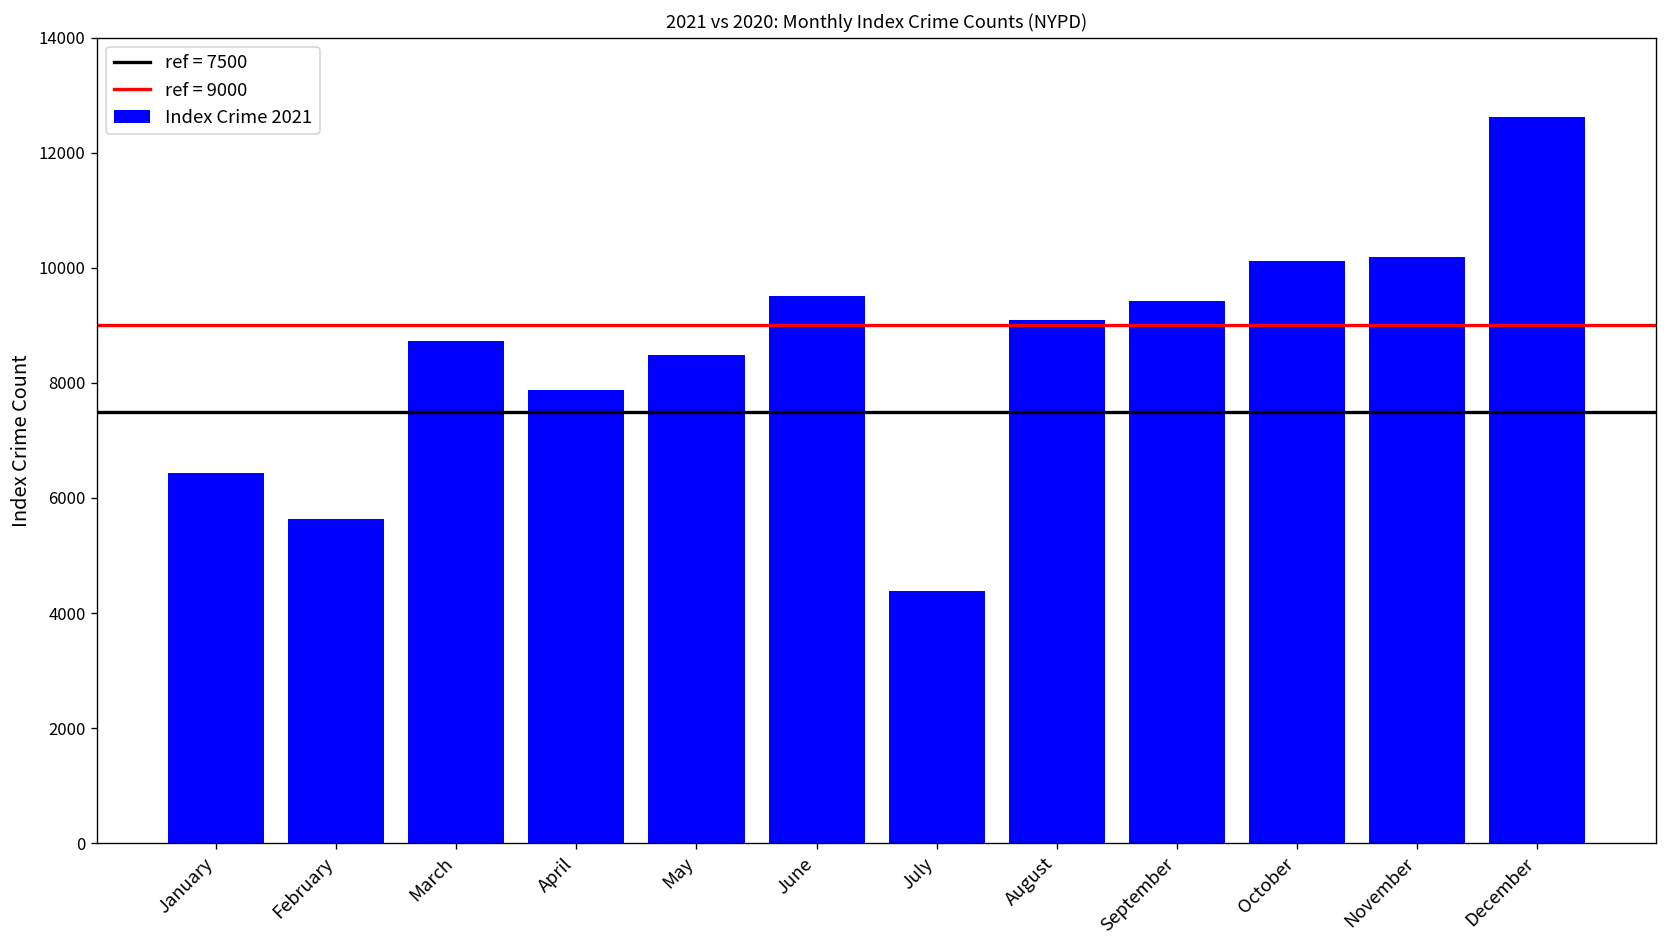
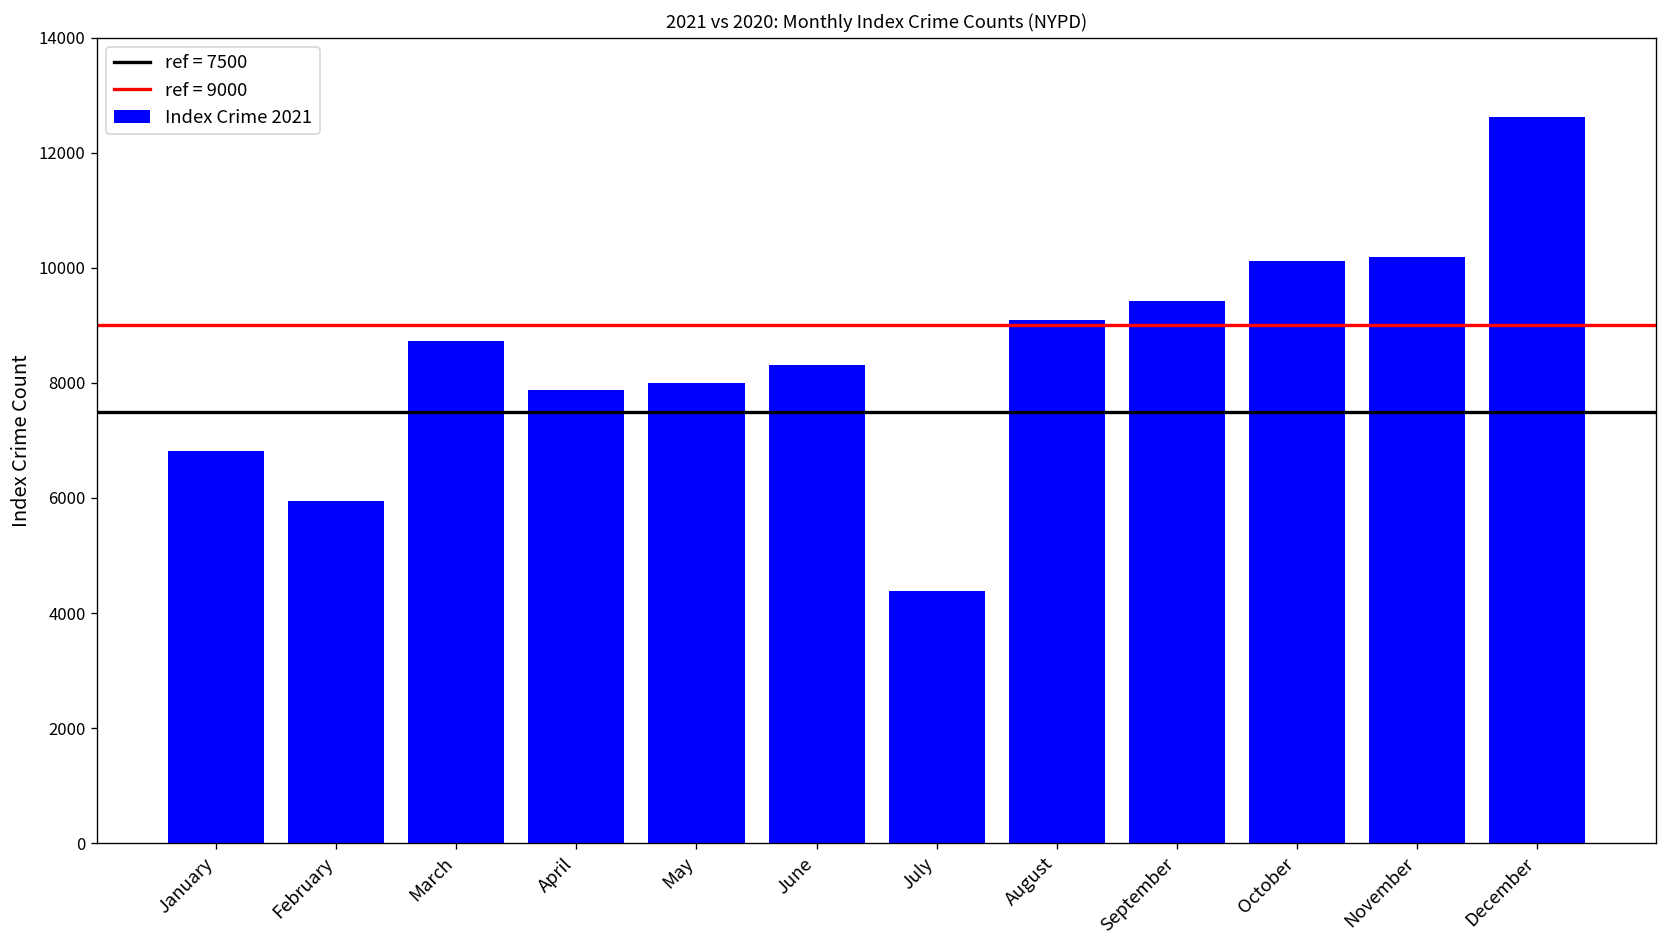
  {
-   "January": 6400,
-   "February": 5600,
+   "January": 6800,
+   "February": 6000,
    "March": 8700,
    "April": 7900,
-   "May": 8500,
-   "June": 9500,
+   "May": 8000,
+   "June": 8300,
    "July": 4400,
    "August": 9100,
    "September": 9400,
    "October": 10100,
    "November": 10200,
    "December": 12600
  }
